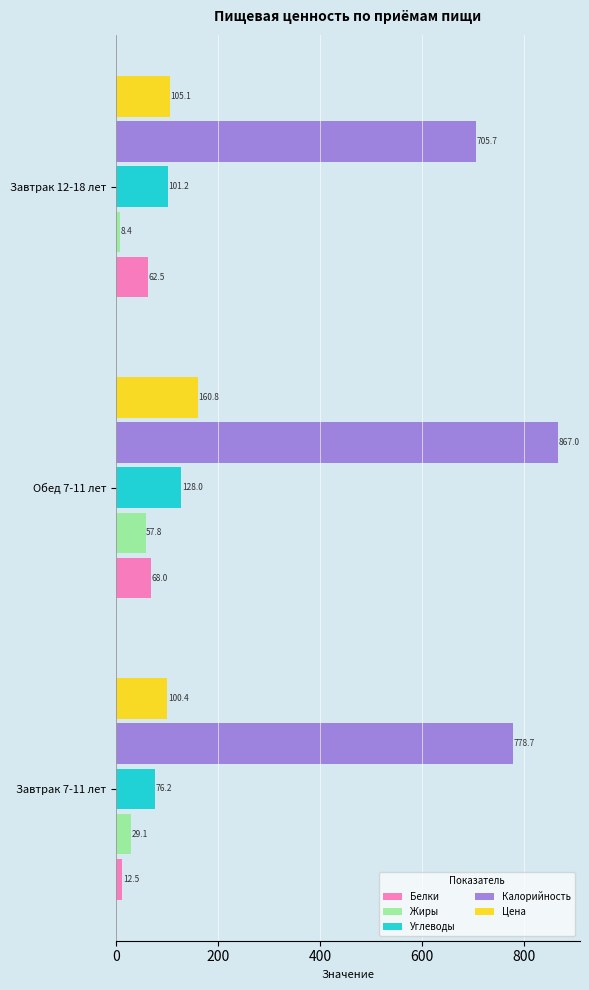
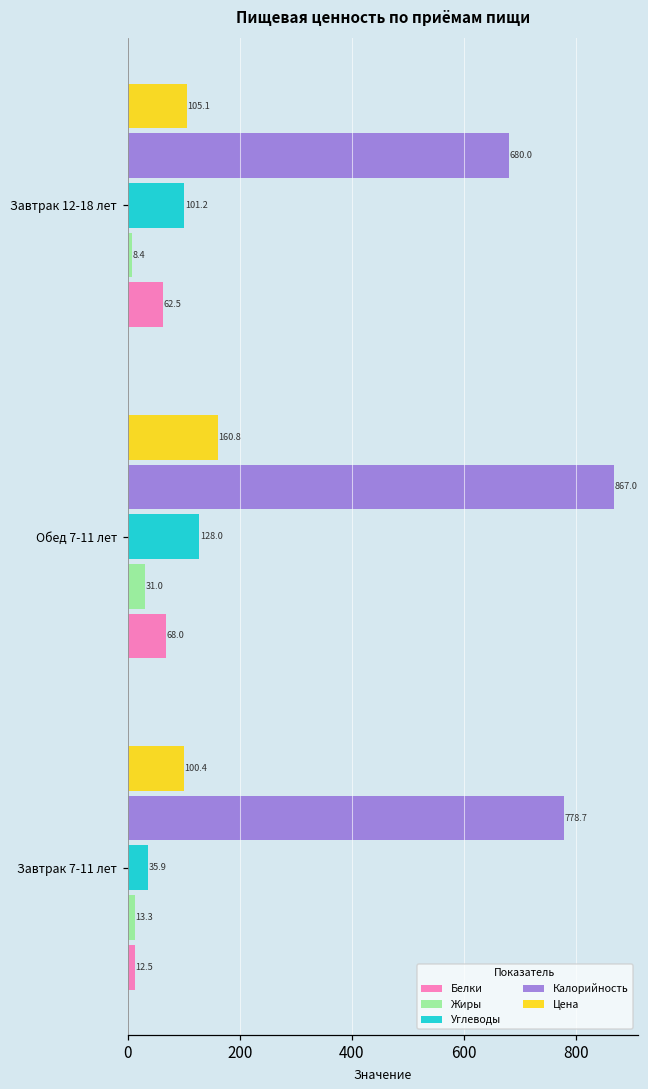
  {
    "Белки": {
      "Завтрак 12-18 лет": 62.5,
      "Обед 7-11 лет": 68.0,
      "Завтрак 7-11 лет": 12.5
    },
    "Жиры": {
      "Завтрак 12-18 лет": 8.4,
-     "Обед 7-11 лет": 57.8,
-     "Завтрак 7-11 лет": 29.1
+     "Обед 7-11 лет": 31.0,
+     "Завтрак 7-11 лет": 13.3
    },
    "Углеводы": {
      "Завтрак 12-18 лет": 101.2,
      "Обед 7-11 лет": 128.0,
-     "Завтрак 7-11 лет": 76.2
+     "Завтрак 7-11 лет": 35.9
    },
    "Калорийность": {
-     "Завтрак 12-18 лет": 705.7,
+     "Завтрак 12-18 лет": 680.0,
      "Обед 7-11 лет": 867.0,
      "Завтрак 7-11 лет": 778.7
    },
    "Цена": {
      "Завтрак 12-18 лет": 105.1,
      "Обед 7-11 лет": 160.8,
      "Завтрак 7-11 лет": 100.4
    }
  }
